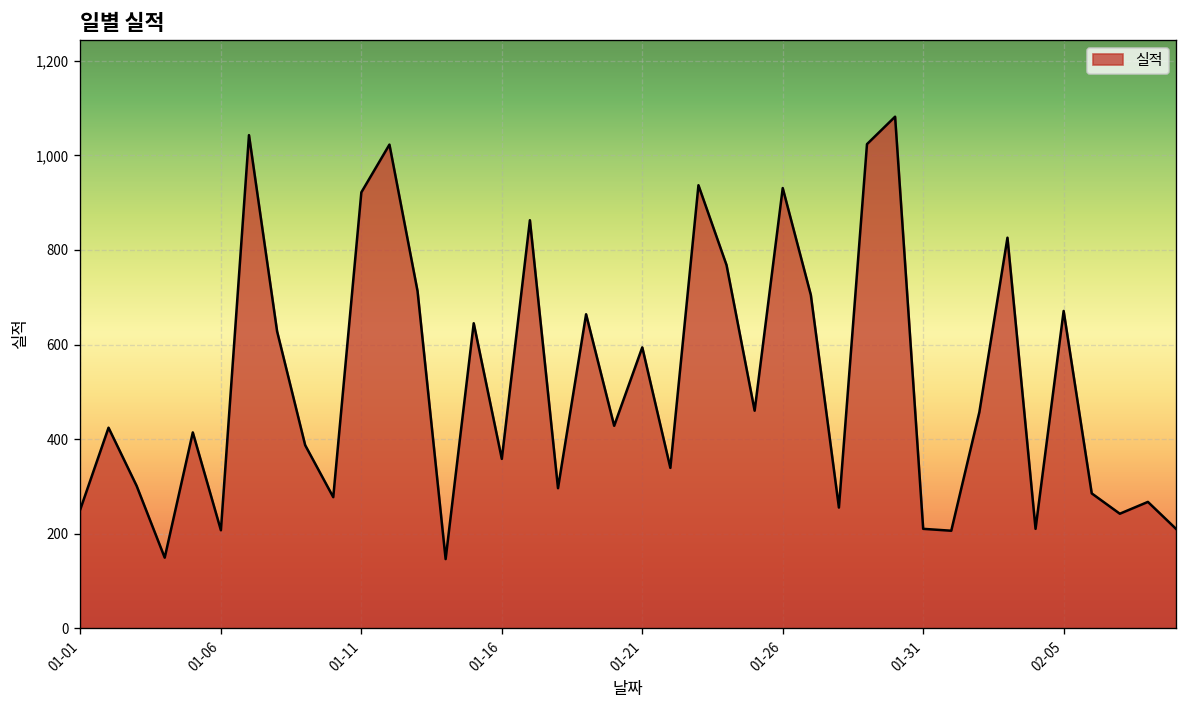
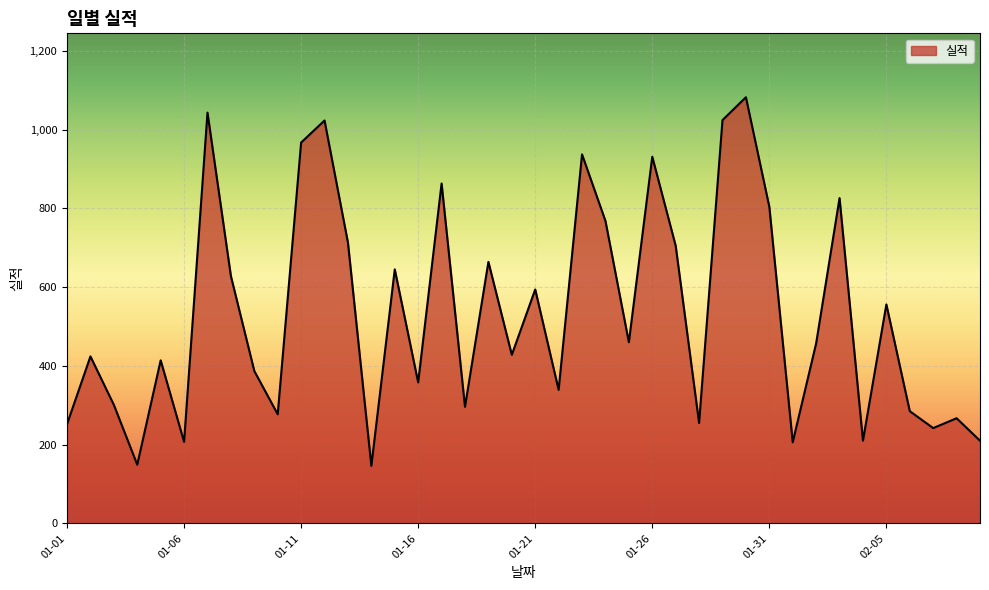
  {
    "01-01": 250,
    "01-06": 210,
-   "01-11": 920,
+   "01-11": 970,
    "01-16": 360,
    "01-21": 590,
    "01-26": 930,
-   "01-31": 210,
-   "02-05": 670
+   "01-31": 800,
+   "02-05": 560
  }
